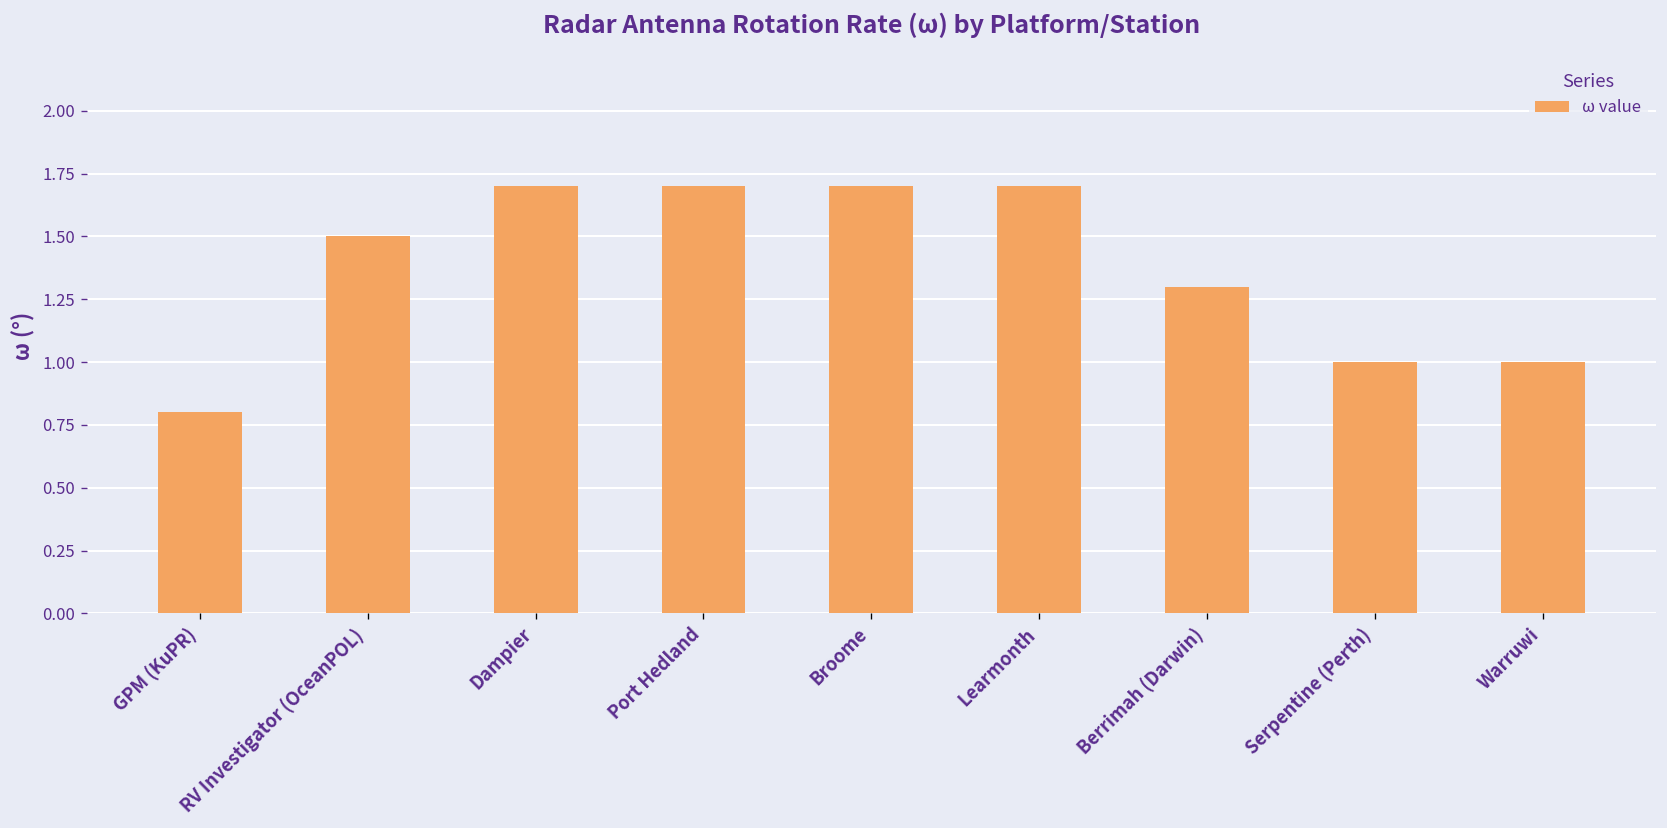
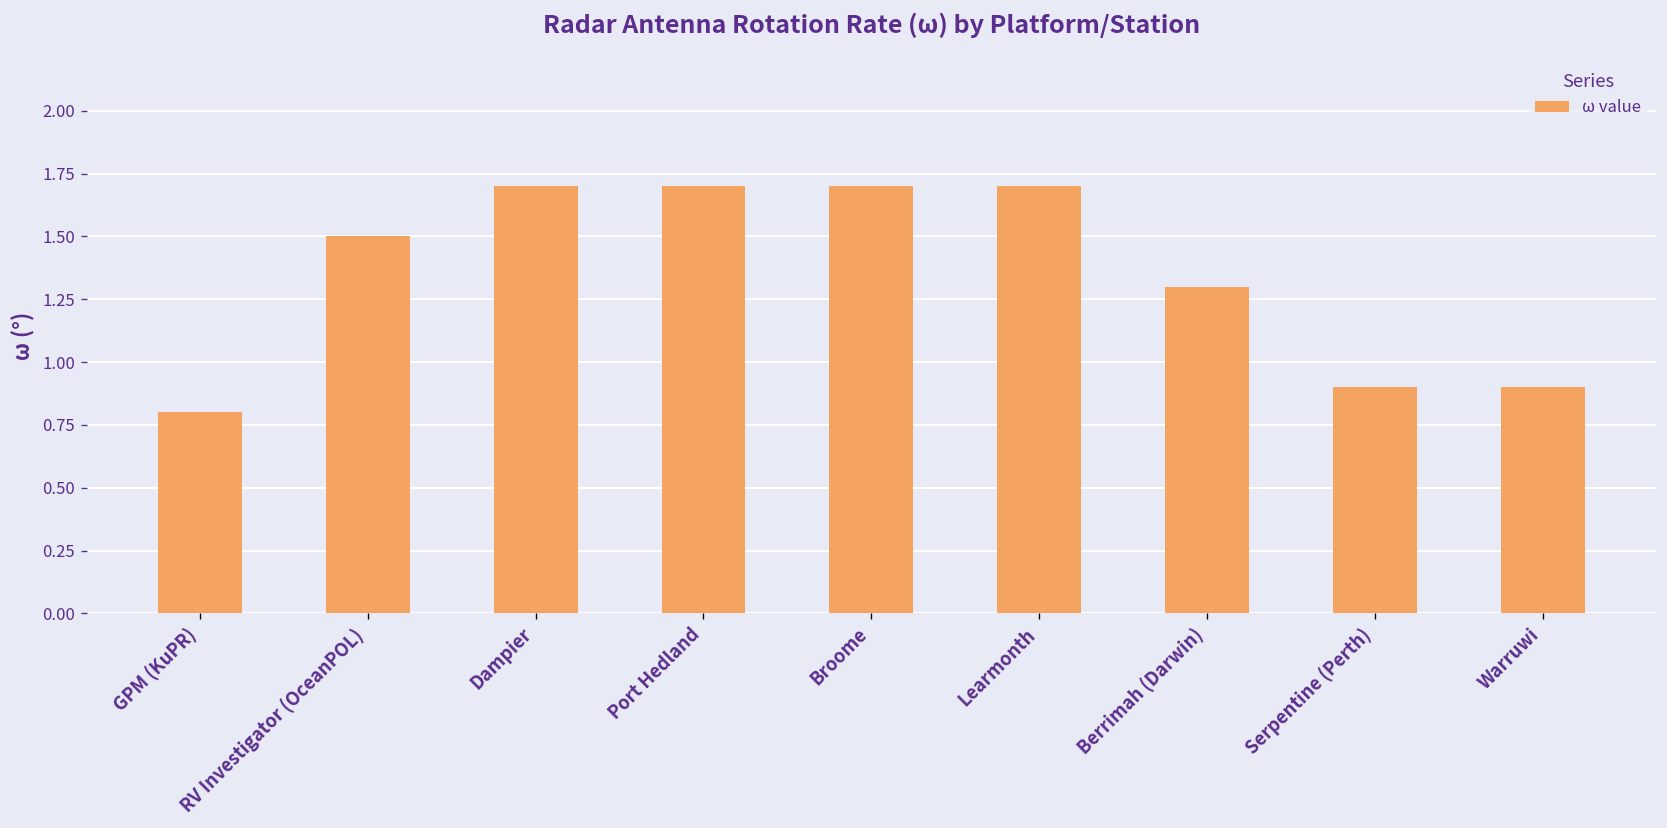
  {
    "GPM (KuPR)": 0.8,
    "RV Investigator (OceanPOL)": 1.5,
    "Dampier": 1.7,
    "Port Hedland": 1.7,
    "Broome": 1.7,
    "Learmonth": 1.7,
    "Berrimah (Darwin)": 1.3,
-   "Serpentine (Perth)": 1.0,
-   "Warruwi": 1.0
+   "Serpentine (Perth)": 0.9,
+   "Warruwi": 0.9
  }
